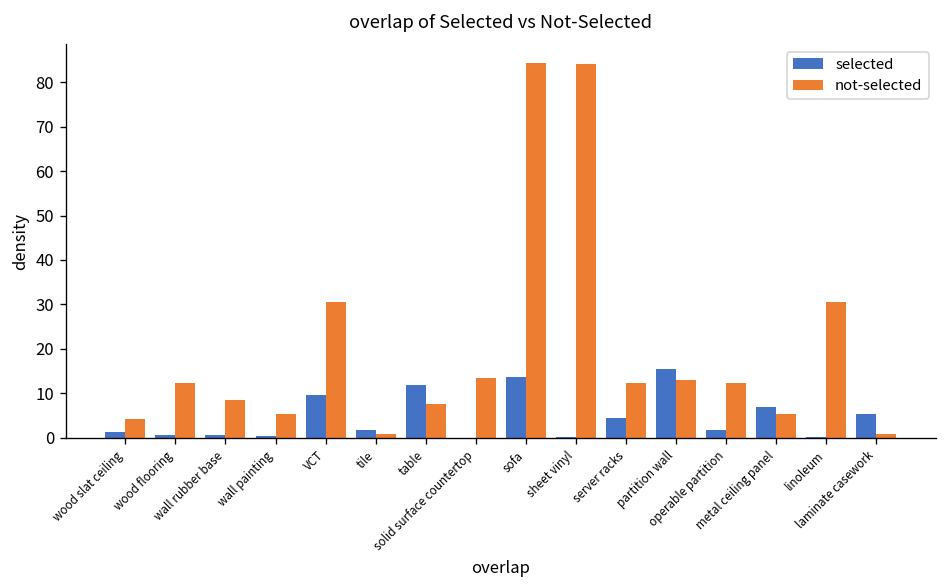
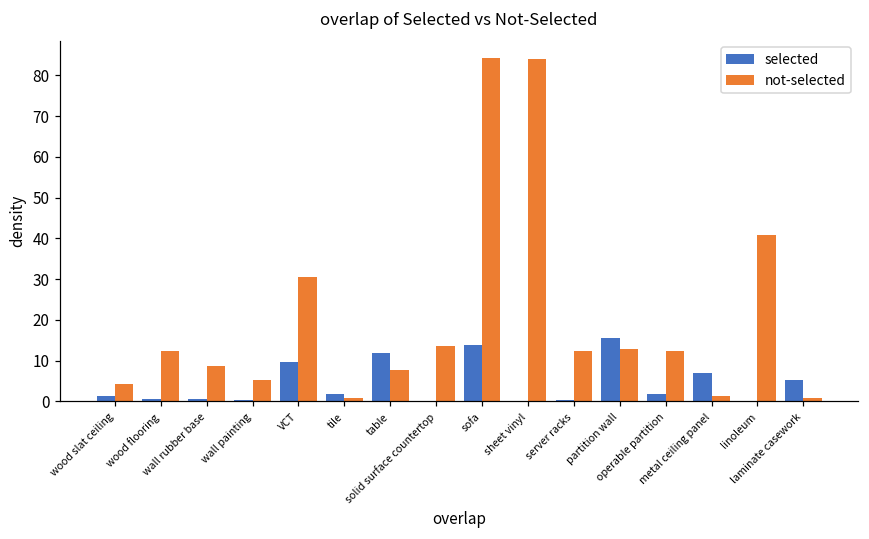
  {
    "selected": {
      "wood slat ceiling": 1,
      "VCT": 10,
      "tile": 2,
      "table": 12,
      "sofa": 14,
-     "server racks": 4,
+     "server racks": 0,
      "partition wall": 16,
      "operable partition": 2,
      "metal ceiling panel": 7,
      "laminate casework": 5
    },
    "not-selected": {
      "wood slat ceiling": 4,
      "wood flooring": 12,
      "wall rubber base": 9,
      "wall painting": 5,
      "VCT": 31,
      "tile": 1,
      "table": 8,
      "solid surface countertop": 14,
      "sofa": 84,
      "sheet vinyl": 84,
      "server racks": 12,
      "partition wall": 13,
      "operable partition": 12,
-     "metal ceiling panel": 5,
-     "linoleum": 31,
+     "metal ceiling panel": 1,
+     "linoleum": 41,
      "laminate casework": 1
    }
  }
